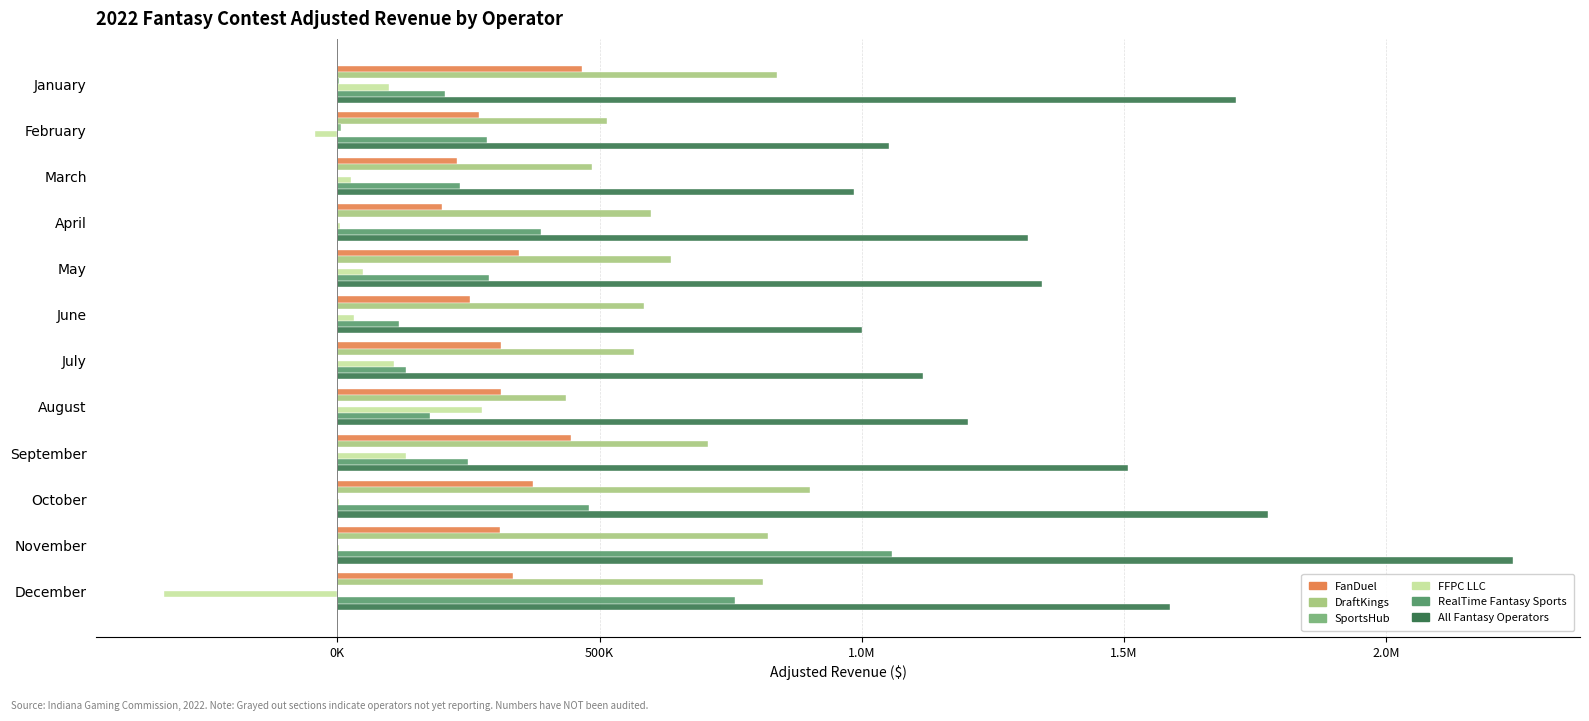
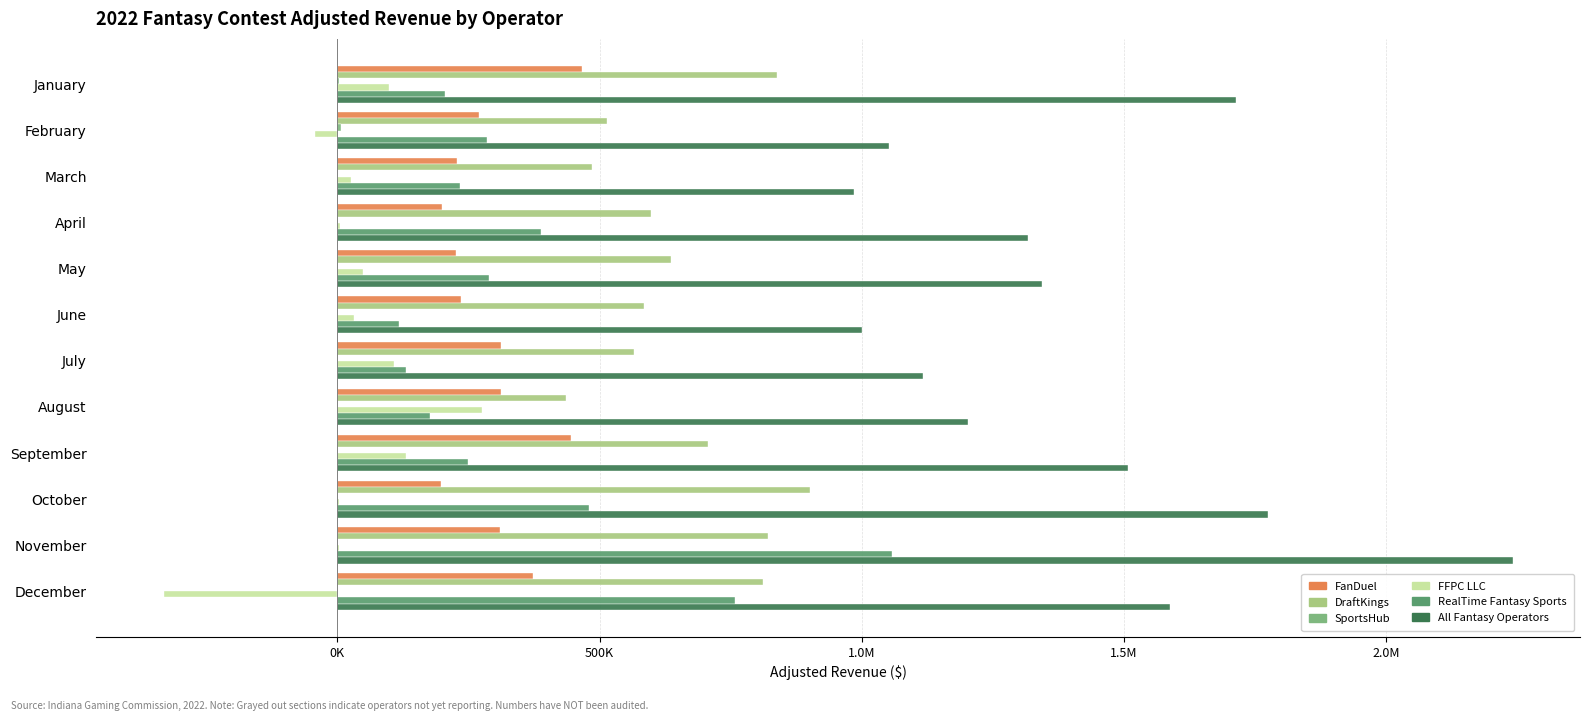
  {
    "FanDuel": {
      "January": 470000,
      "February": 270000,
      "March": 230000,
      "April": 200000,
-     "May": 350000,
-     "June": 250000,
+     "May": 230000,
+     "June": 240000,
      "July": 310000,
      "August": 310000,
      "September": 450000,
-     "October": 370000,
+     "October": 200000,
      "November": 310000,
-     "December": 330000
+     "December": 370000
    }
  }
